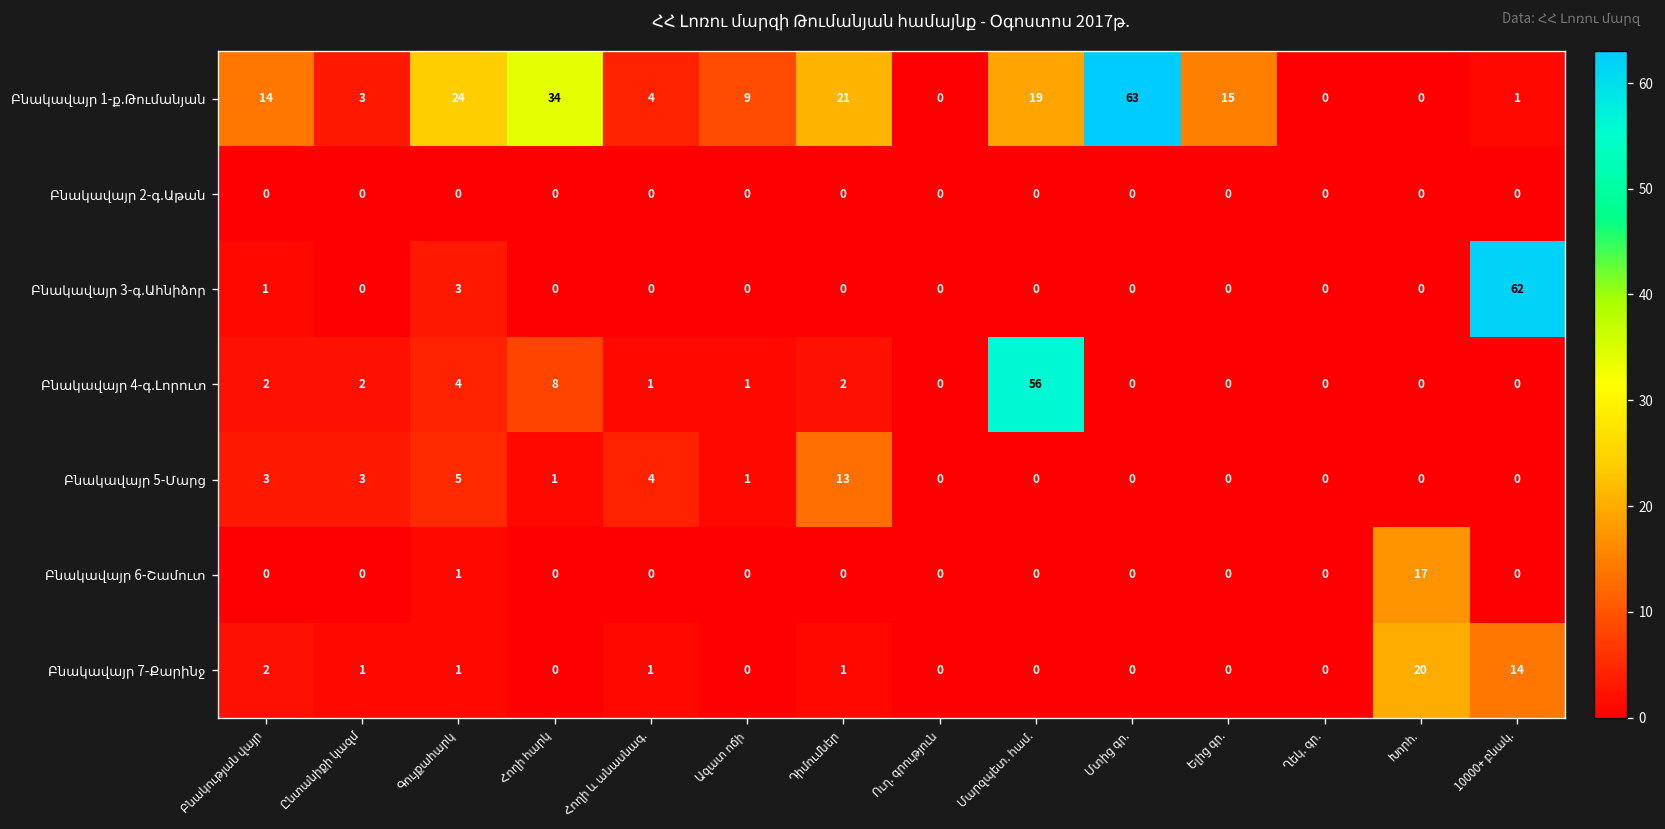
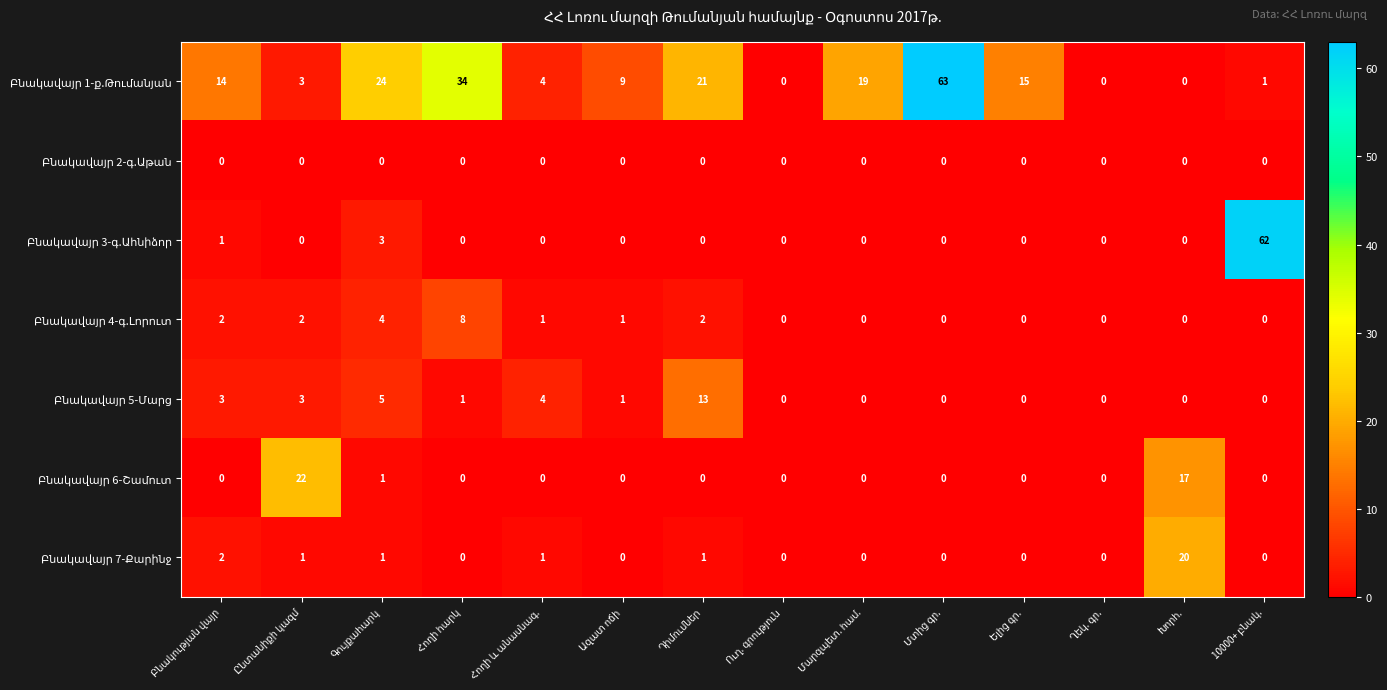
  {
    "Բնակավայր 1-ք.Թումանյան": {
      "Բնակության վայր": 14,
      "Ընտանիքի կազմ": 3,
      "Գույքահարկ": 24,
      "Հողի հարկ": 34,
      "Հողի և անասնագ.": 4,
      "Ազատ ոճի": 9,
      "Դիմումներ": 21,
      "Ուղ. գրություն": 0,
      "Մարզպետ. համ.": 19,
      "Մտից գր.": 63,
      "Ելից գր.": 15,
      "Ղեկ. գր.": 0,
      "Խորհ.": 0,
      "10000+ բնակ.": 1
    },
    "Բնակավայր 2-գ.Աթան": {
      "Բնակության վայր": 0,
      "Ընտանիքի կազմ": 0,
      "Գույքահարկ": 0,
      "Հողի հարկ": 0,
      "Հողի և անասնագ.": 0,
      "Ազատ ոճի": 0,
      "Դիմումներ": 0,
      "Ուղ. գրություն": 0,
      "Մարզպետ. համ.": 0,
      "Մտից գր.": 0,
      "Ելից գր.": 0,
      "Ղեկ. գր.": 0,
      "Խորհ.": 0,
      "10000+ բնակ.": 0
    },
    "Բնակավայր 3-գ.Ահնիձոր": {
      "Բնակության վայր": 1,
      "Ընտանիքի կազմ": 0,
      "Գույքահարկ": 3,
      "Հողի հարկ": 0,
      "Հողի և անասնագ.": 0,
      "Ազատ ոճի": 0,
      "Դիմումներ": 0,
      "Ուղ. գրություն": 0,
      "Մարզպետ. համ.": 0,
      "Մտից գր.": 0,
      "Ելից գր.": 0,
      "Ղեկ. գր.": 0,
      "Խորհ.": 0,
      "10000+ բնակ.": 62
    },
    "Բնակավայր 4-գ.Լորուտ": {
      "Բնակության վայր": 2,
      "Ընտանիքի կազմ": 2,
      "Գույքահարկ": 4,
      "Հողի հարկ": 8,
      "Հողի և անասնագ.": 1,
      "Ազատ ոճի": 1,
      "Դիմումներ": 2,
      "Ուղ. գրություն": 0,
-     "Մարզպետ. համ.": 56,
+     "Մարզպետ. համ.": 0,
      "Մտից գր.": 0,
      "Ելից գր.": 0,
      "Ղեկ. գր.": 0,
      "Խորհ.": 0,
      "10000+ բնակ.": 0
    },
    "Բնակավայր 5-Մարց": {
      "Բնակության վայր": 3,
      "Ընտանիքի կազմ": 3,
      "Գույքահարկ": 5,
      "Հողի հարկ": 1,
      "Հողի և անասնագ.": 4,
      "Ազատ ոճի": 1,
      "Դիմումներ": 13,
      "Ուղ. գրություն": 0,
      "Մարզպետ. համ.": 0,
      "Մտից գր.": 0,
      "Ելից գր.": 0,
      "Ղեկ. գր.": 0,
      "Խորհ.": 0,
      "10000+ բնակ.": 0
    },
    "Բնակավայր 6-Շամուտ": {
      "Բնակության վայր": 0,
-     "Ընտանիքի կազմ": 0,
+     "Ընտանիքի կազմ": 22,
      "Գույքահարկ": 1,
      "Հողի հարկ": 0,
      "Հողի և անասնագ.": 0,
      "Ազատ ոճի": 0,
      "Դիմումներ": 0,
      "Ուղ. գրություն": 0,
      "Մարզպետ. համ.": 0,
      "Մտից գր.": 0,
      "Ելից գր.": 0,
      "Ղեկ. գր.": 0,
      "Խորհ.": 17,
      "10000+ բնակ.": 0
    },
    "Բնակավայր 7-Քարինջ": {
      "Բնակության վայր": 2,
      "Ընտանիքի կազմ": 1,
      "Գույքահարկ": 1,
      "Հողի հարկ": 0,
      "Հողի և անասնագ.": 1,
      "Ազատ ոճի": 0,
      "Դիմումներ": 1,
      "Ուղ. գրություն": 0,
      "Մարզպետ. համ.": 0,
      "Մտից գր.": 0,
      "Ելից գր.": 0,
      "Ղեկ. գր.": 0,
      "Խորհ.": 20,
-     "10000+ բնակ.": 14
+     "10000+ բնակ.": 0
    }
  }
